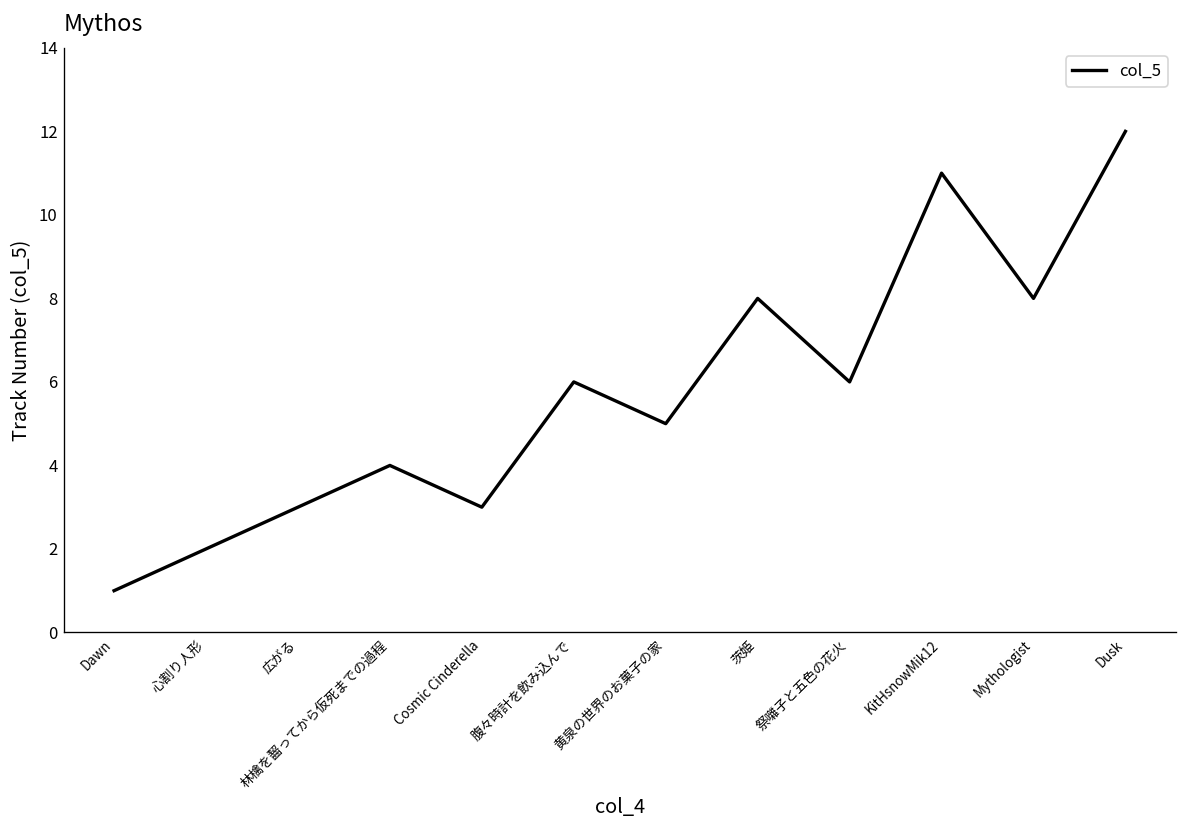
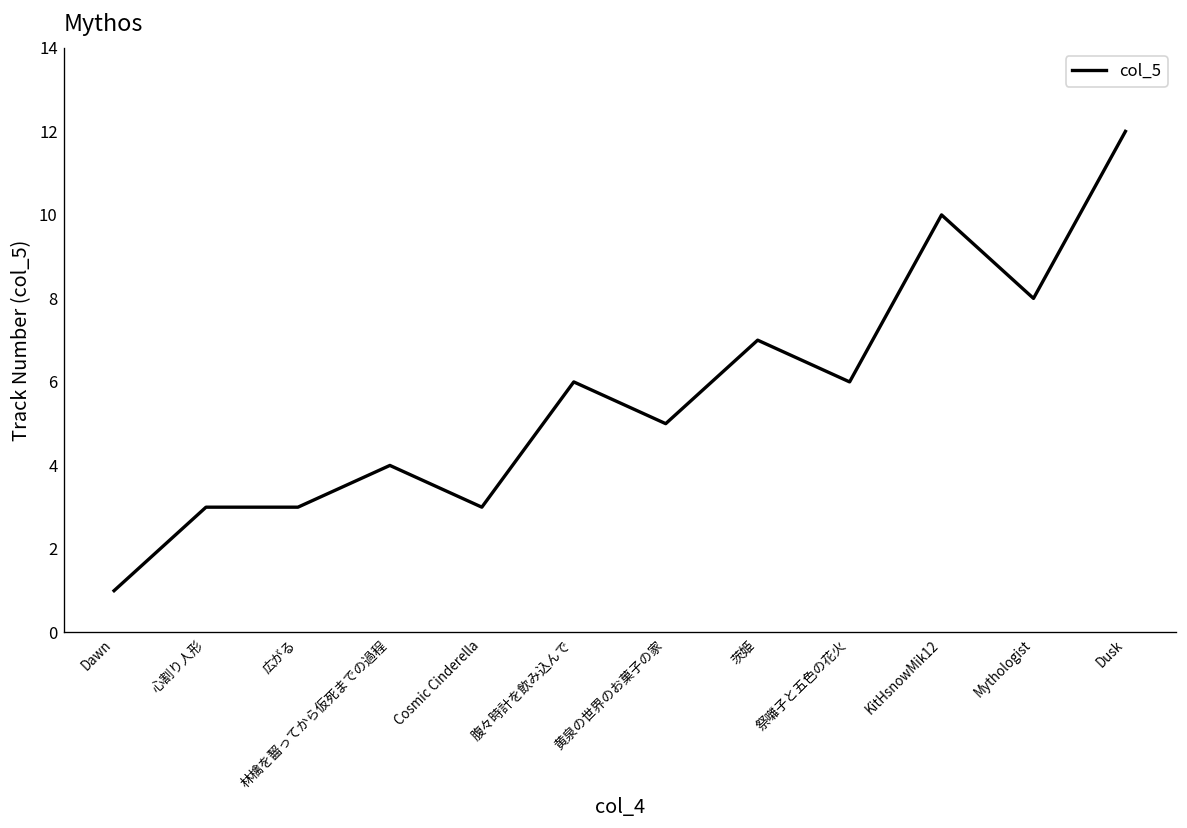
  {
    "Dawn": 1,
-   "心割り人形": 2,
+   "心割り人形": 3,
    "広がる": 3,
    "林檎を齧ってから仮死までの過程": 4,
    "Cosmic Cinderella": 3,
    "腹々時計を飲み込んで": 6,
    "黄泉の世界のお菓子の家": 5,
-   "茨姫": 8,
+   "茨姫": 7,
    "祭囃子と五色の花火": 6,
-   "KitHsnowMik12": 11,
+   "KitHsnowMik12": 10,
    "Mythologist": 8,
    "Dusk": 12
  }
